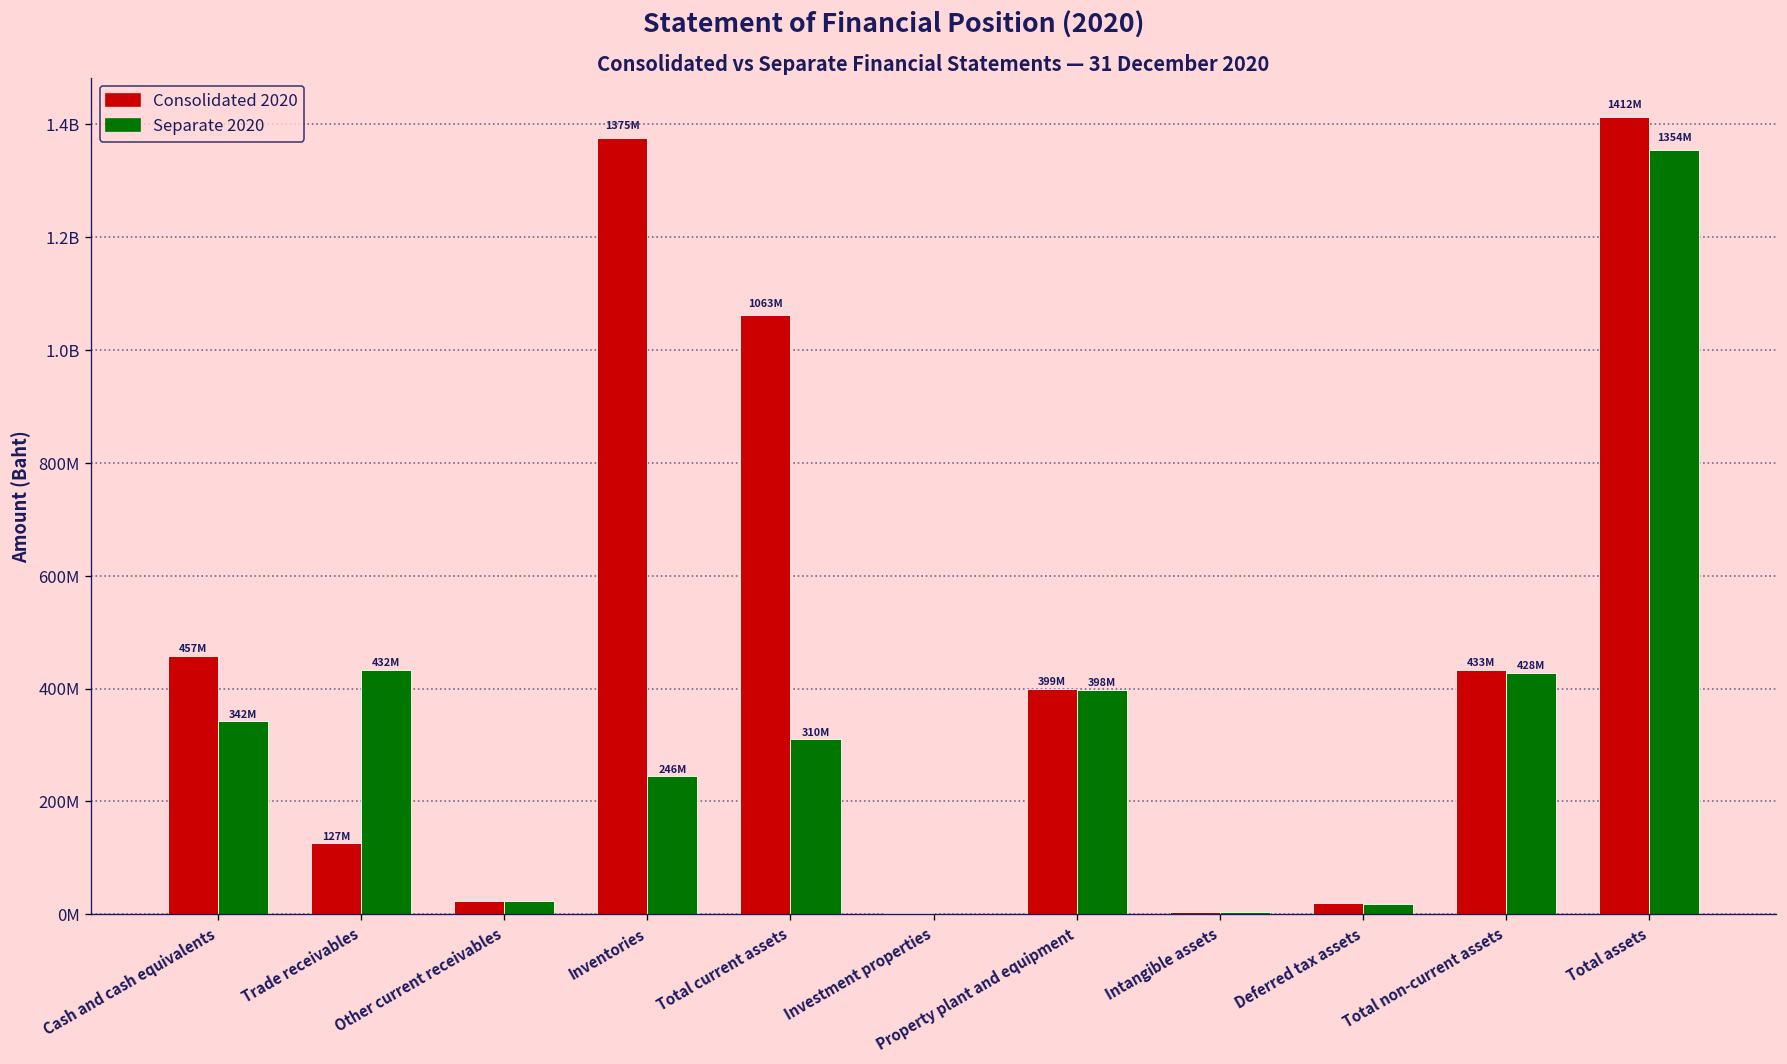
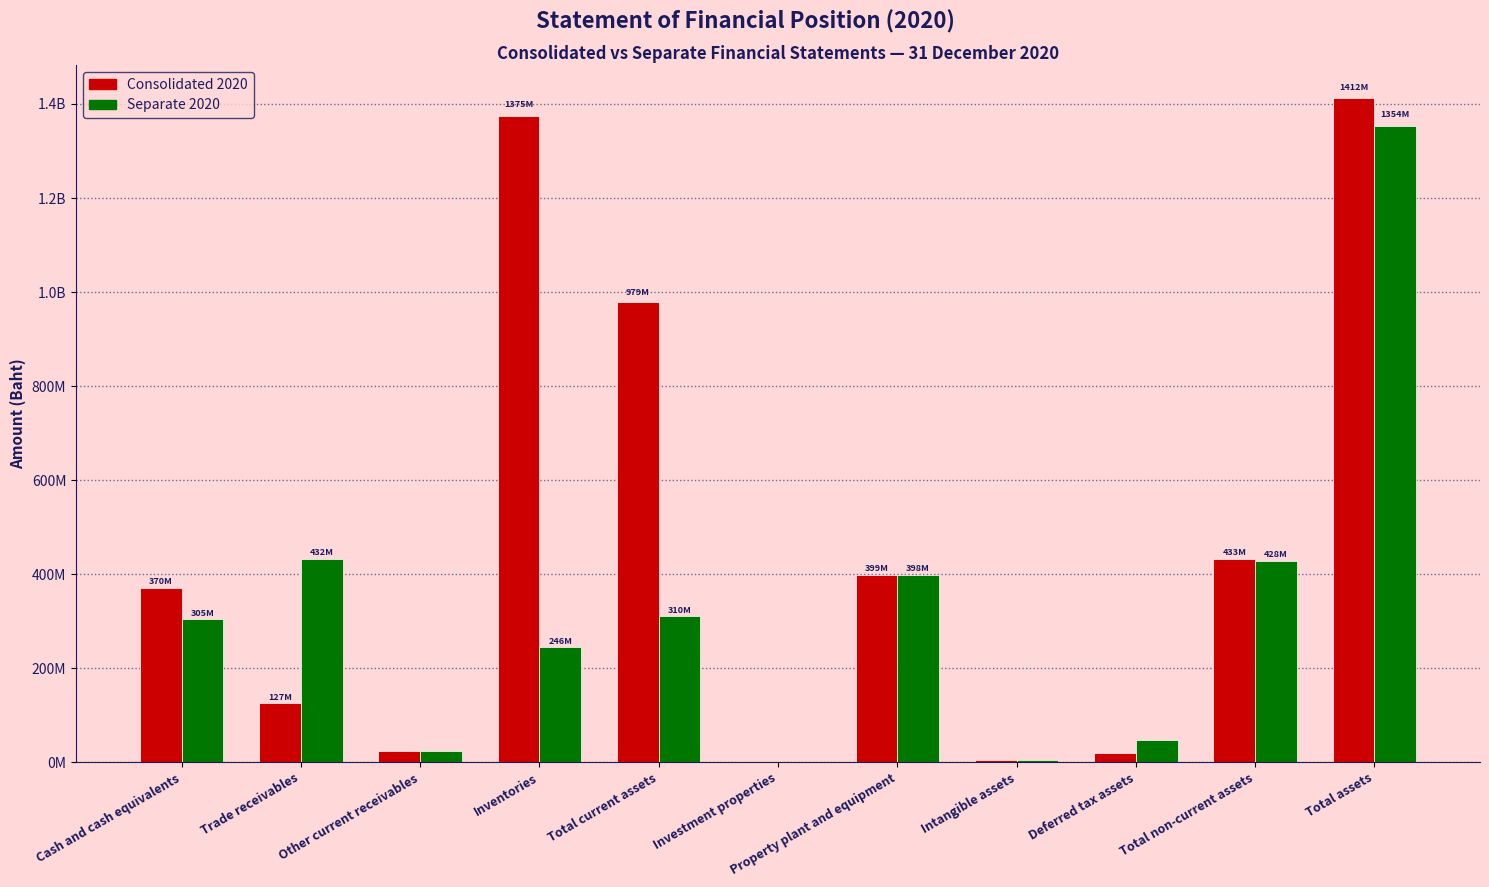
  {
    "Consolidated 2020": {
-     "Cash and cash equivalents": "457M",
+     "Cash and cash equivalents": "370M",
      "Trade receivables": "127M",
      "Inventories": "1375M",
-     "Total current assets": "1063M",
+     "Total current assets": "979M",
      "Property plant and equipment": "399M",
      "Total non-current assets": "433M",
      "Total assets": "1412M"
    },
    "Separate 2020": {
-     "Cash and cash equivalents": "342M",
+     "Cash and cash equivalents": "305M",
      "Trade receivables": "432M",
      "Inventories": "246M",
      "Total current assets": "310M",
      "Property plant and equipment": "398M",
-     "Deferred tax assets": "20000000",
+     "Deferred tax assets": "50000000",
      "Total non-current assets": "428M",
      "Total assets": "1354M"
    }
  }
